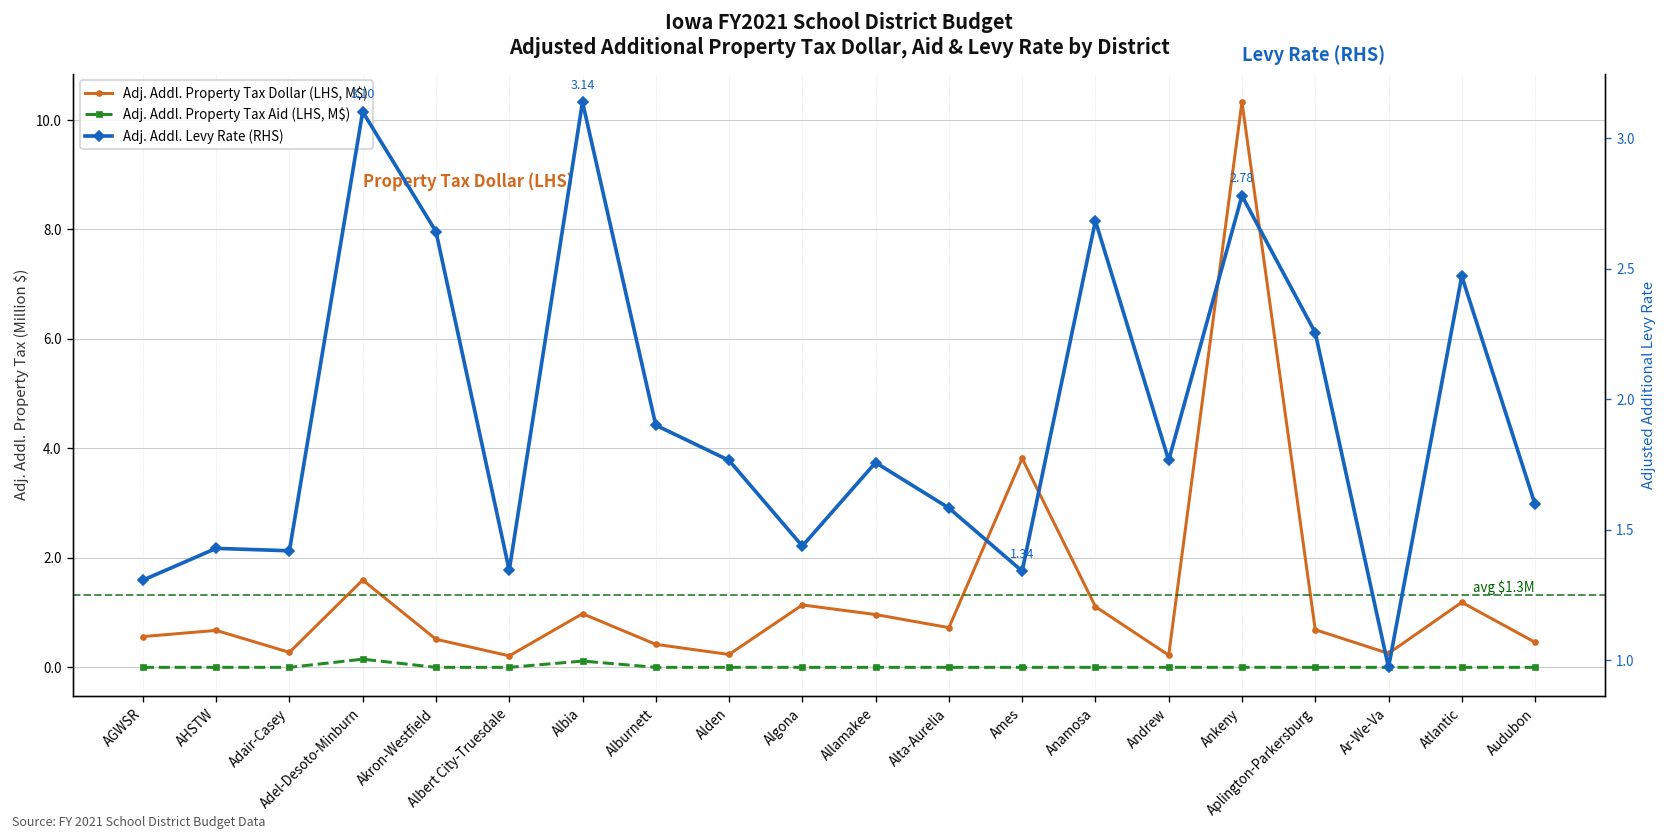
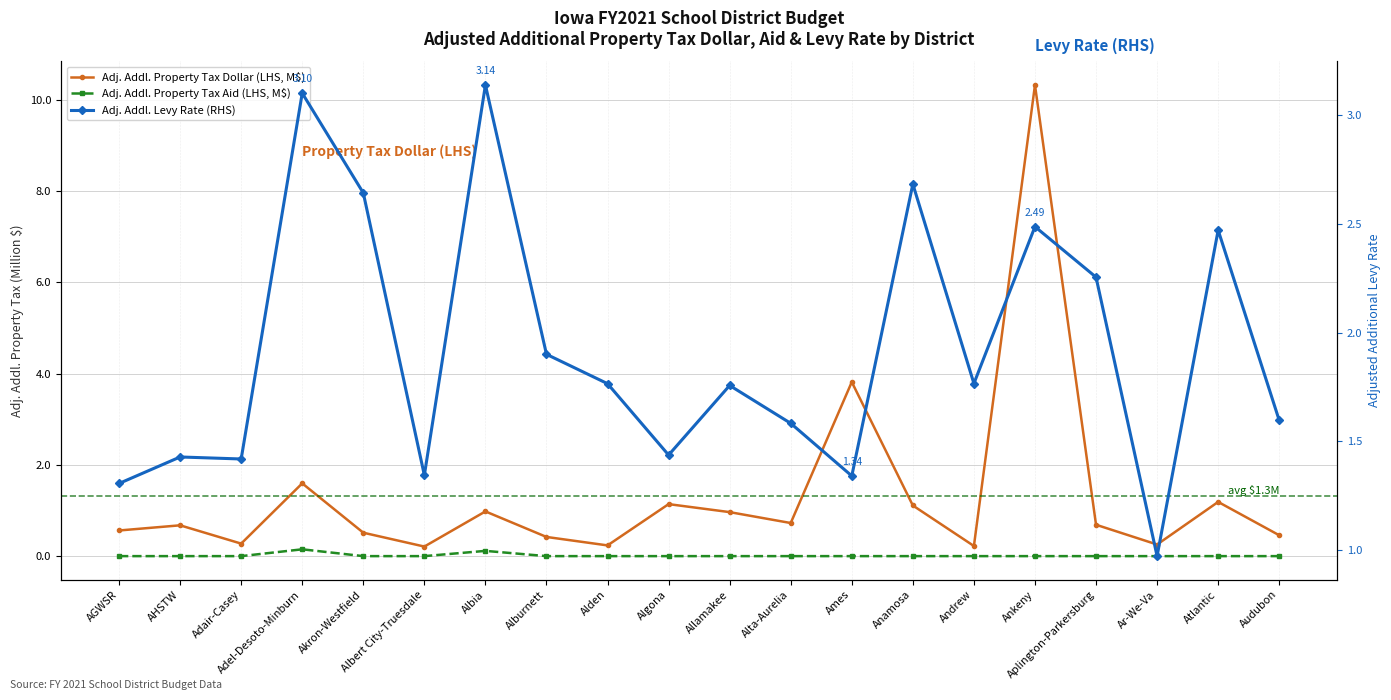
  {
    "Adj. Addl. Levy Rate (RHS)": {
      "Albia": 3.14,
      "Ames": 1.34,
-     "Ankeny": 2.78
+     "Ankeny": 2.49
    }
  }
